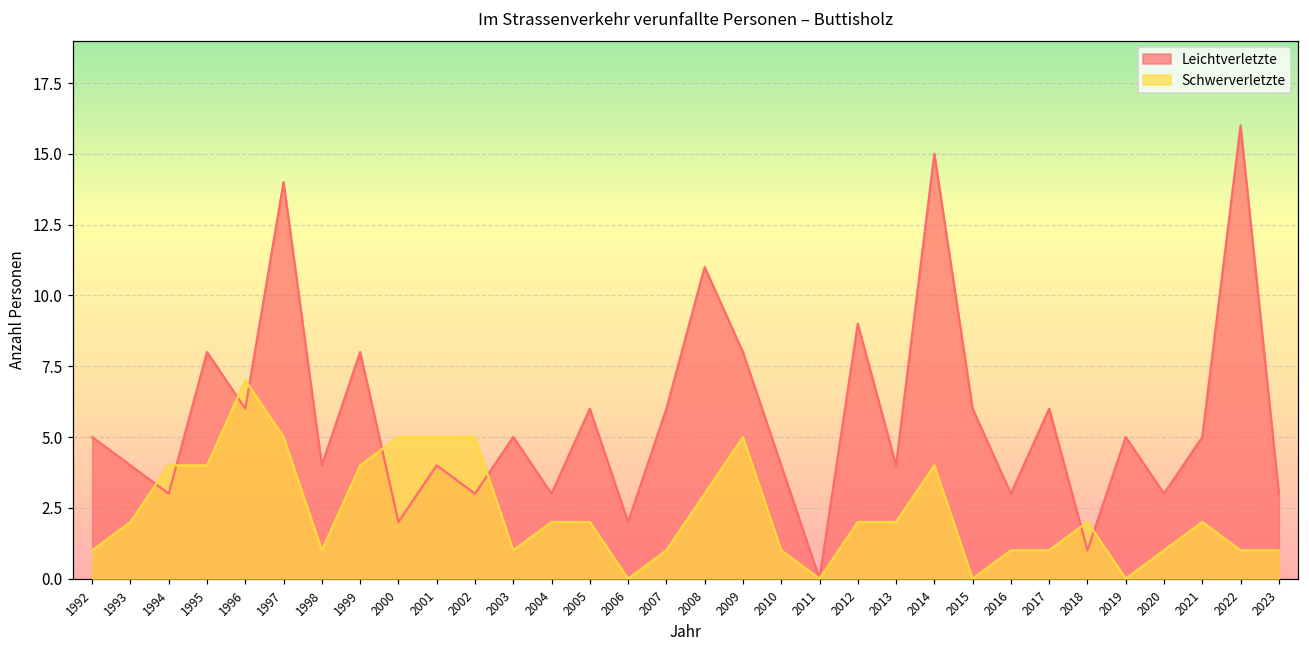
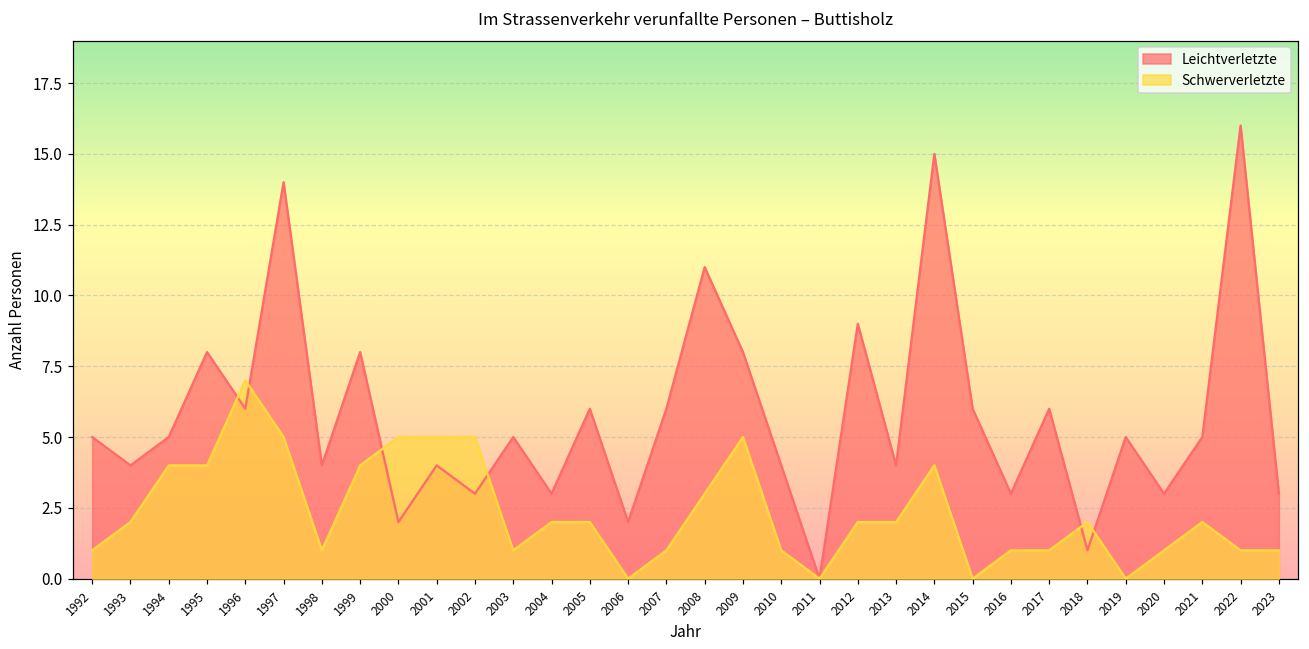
  {
    "Leichtverletzte": {
      "1992": 5,
      "1993": 4,
-     "1994": 3,
+     "1994": 5,
      "1995": 8,
      "1996": 6,
      "1997": 14,
      "1998": 4,
      "1999": 8,
      "2000": 2,
      "2001": 4,
      "2002": 3,
      "2003": 5,
      "2004": 3,
      "2005": 6,
      "2006": 2,
      "2007": 6,
      "2008": 11,
      "2009": 8,
      "2010": 4,
      "2012": 9,
      "2013": 4,
      "2014": 15,
      "2015": 6,
      "2016": 3,
      "2017": 6,
      "2018": 1,
      "2019": 5,
      "2020": 3,
      "2021": 5,
      "2022": 16,
      "2023": 3
    },
    "Schwerverletzte": {
      "1992": 1,
      "1993": 2,
      "1994": 4,
      "1995": 4,
      "1996": 7,
      "1997": 5,
      "1998": 1,
      "1999": 4,
      "2000": 5,
      "2001": 5,
      "2002": 5,
      "2003": 1,
      "2004": 2,
      "2005": 2,
      "2006": 0,
      "2007": 1,
      "2008": 3,
      "2009": 5,
      "2010": 1,
      "2012": 2,
      "2013": 2,
      "2014": 4,
      "2015": 0,
      "2016": 1,
      "2017": 1,
      "2018": 2,
      "2019": 0,
      "2020": 1,
      "2021": 2,
      "2022": 1,
      "2023": 1
    }
  }
